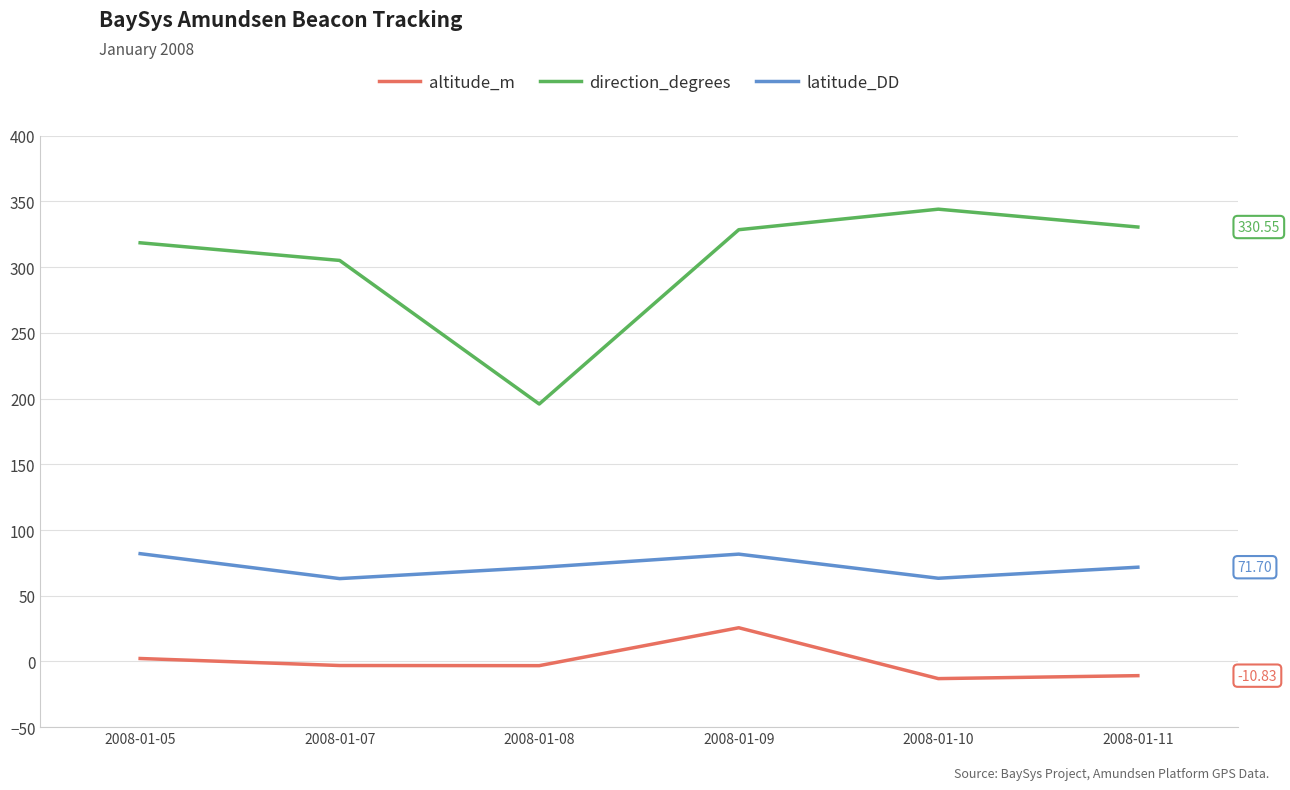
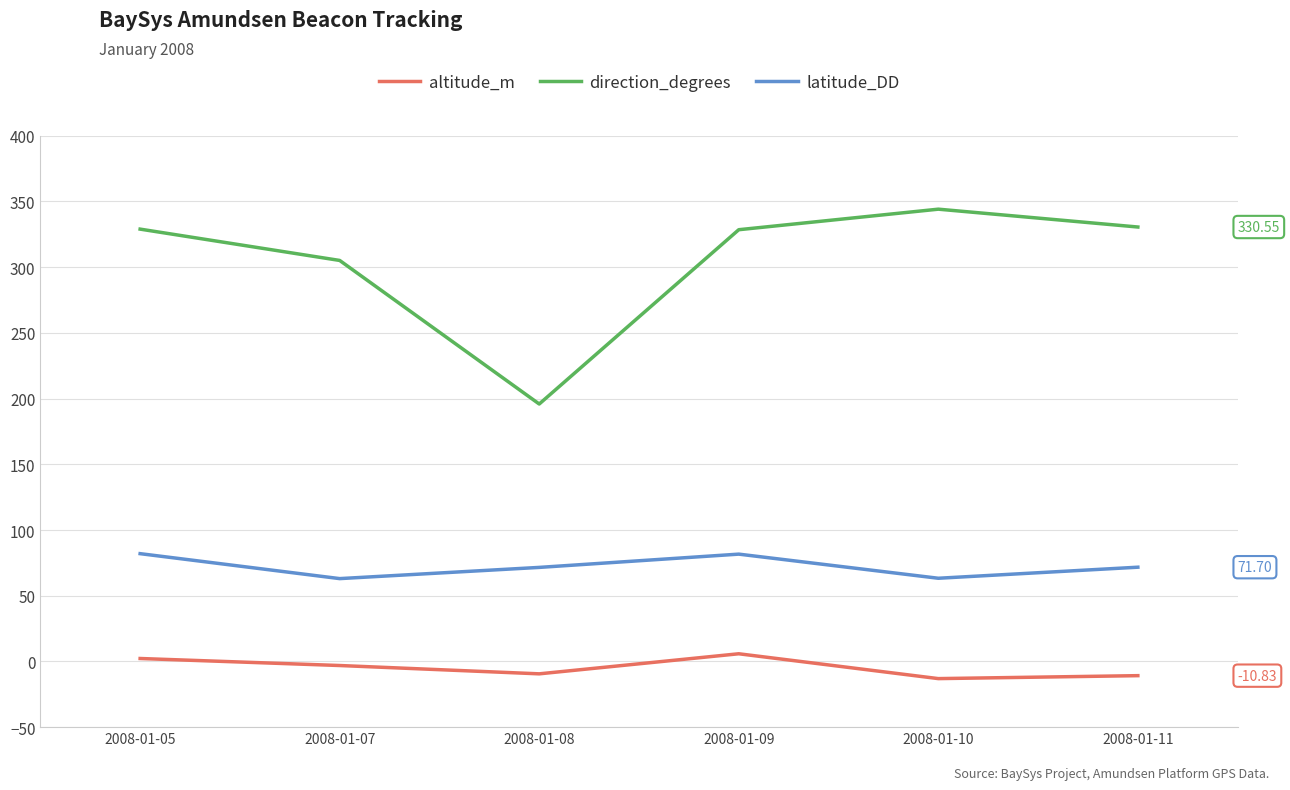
  {
    "altitude_m": {
      "2008-01-05": 2,
      "2008-01-07": -3,
-     "2008-01-08": -3,
-     "2008-01-09": 26,
+     "2008-01-08": -9,
+     "2008-01-09": 6,
      "2008-01-10": -13,
      "2008-01-11": -11
    },
    "direction_degrees": {
-     "2008-01-05": 319,
+     "2008-01-05": 329,
      "2008-01-07": 305,
      "2008-01-08": 196,
      "2008-01-09": 329,
      "2008-01-10": 344,
      "2008-01-11": 331
    },
    "latitude_DD": {
      "2008-01-05": 82,
      "2008-01-07": 63,
      "2008-01-08": 72,
      "2008-01-09": 82,
      "2008-01-10": 63,
      "2008-01-11": 72
    }
  }
